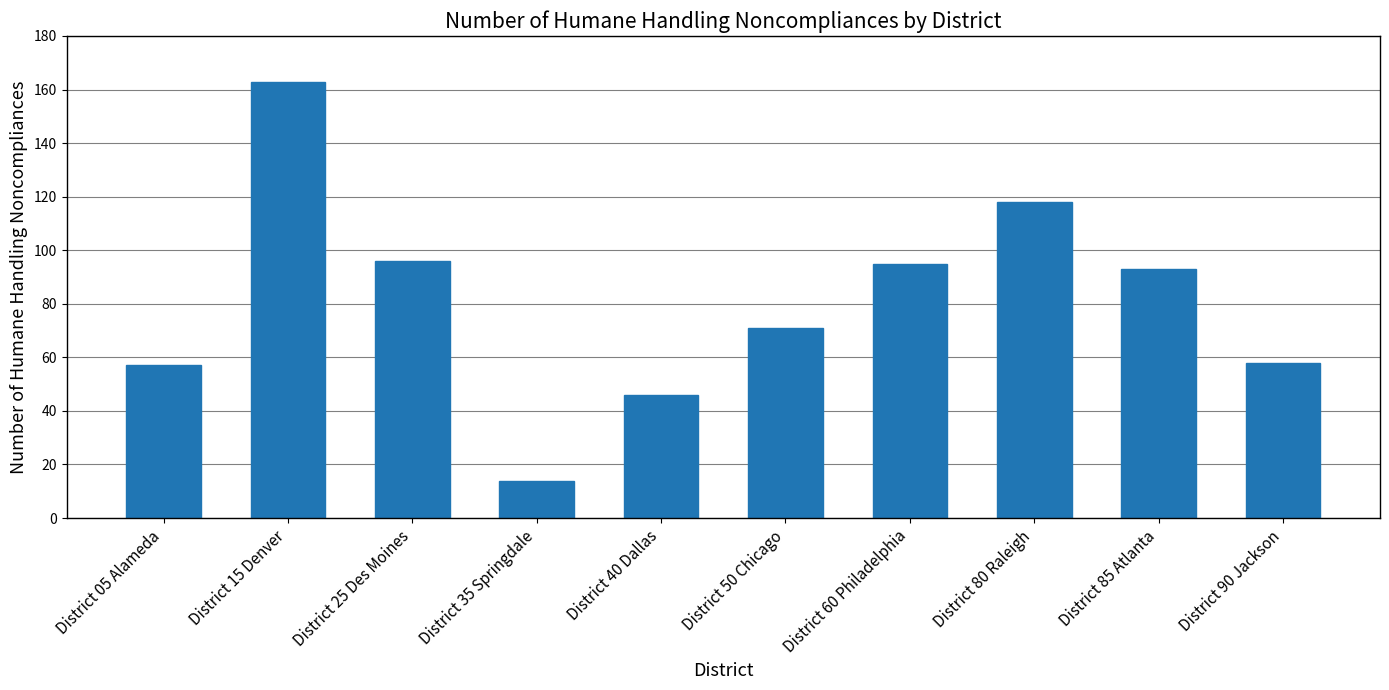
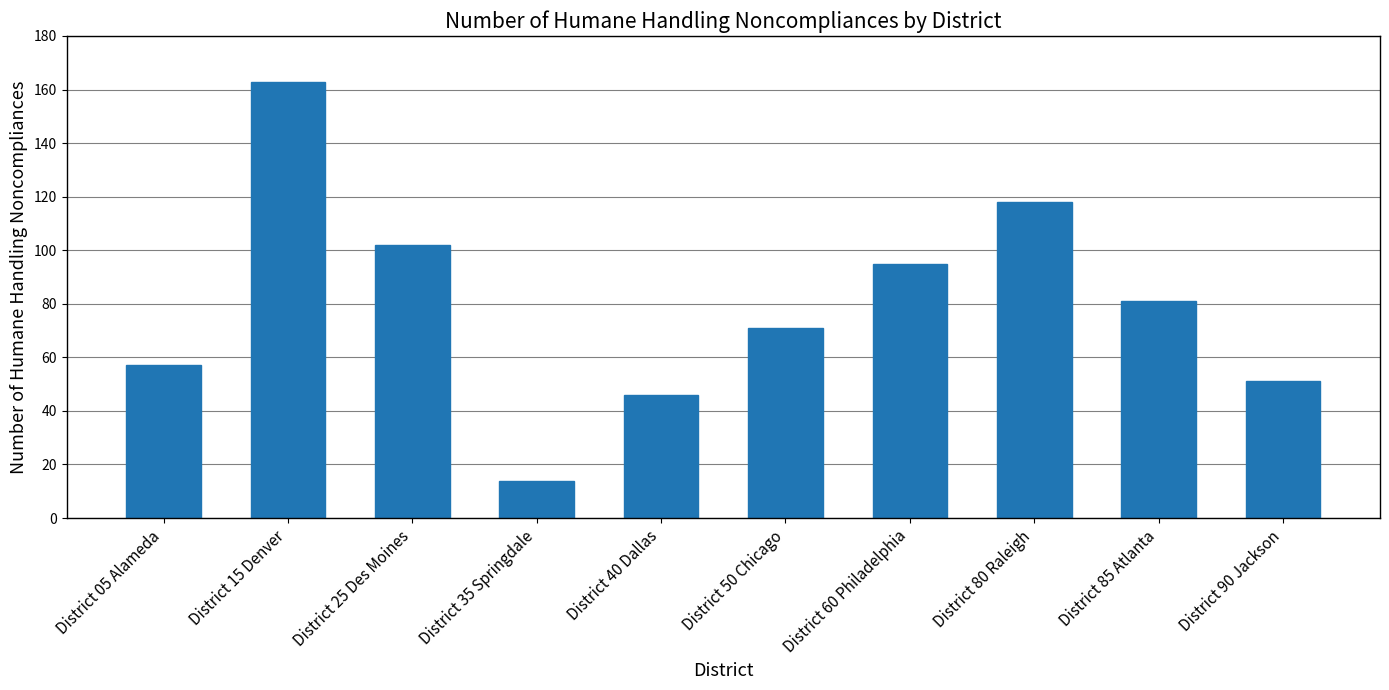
  {
    "District 05 Alameda": 57,
    "District 15 Denver": 163,
-   "District 25 Des Moines": 96,
+   "District 25 Des Moines": 102,
    "District 35 Springdale": 14,
    "District 40 Dallas": 46,
    "District 50 Chicago": 71,
    "District 60 Philadelphia": 95,
    "District 80 Raleigh": 118,
-   "District 85 Atlanta": 93,
-   "District 90 Jackson": 58
+   "District 85 Atlanta": 81,
+   "District 90 Jackson": 51
  }
